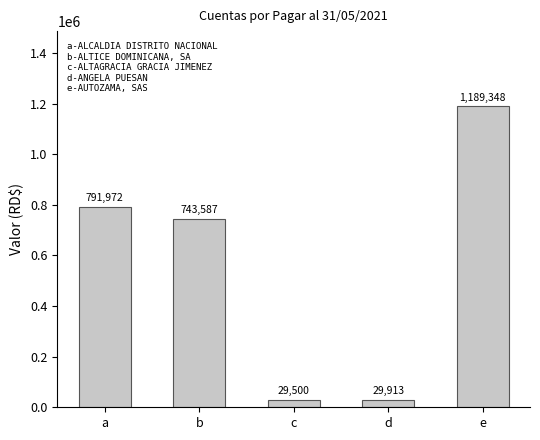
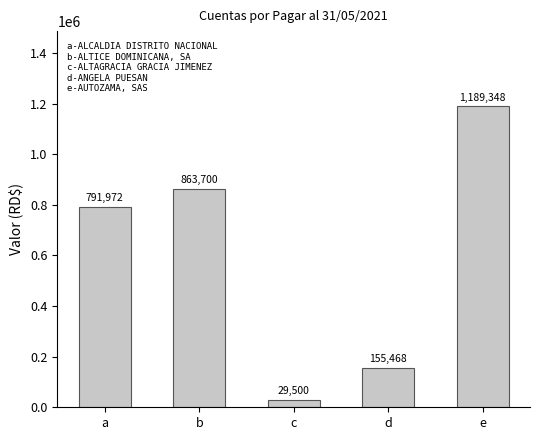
  {
    "a": "791,972",
-   "b": "743,587",
+   "b": "863,700",
    "c": "29,500",
-   "d": "29,913",
+   "d": "155,468",
    "e": "1,189,348"
  }
